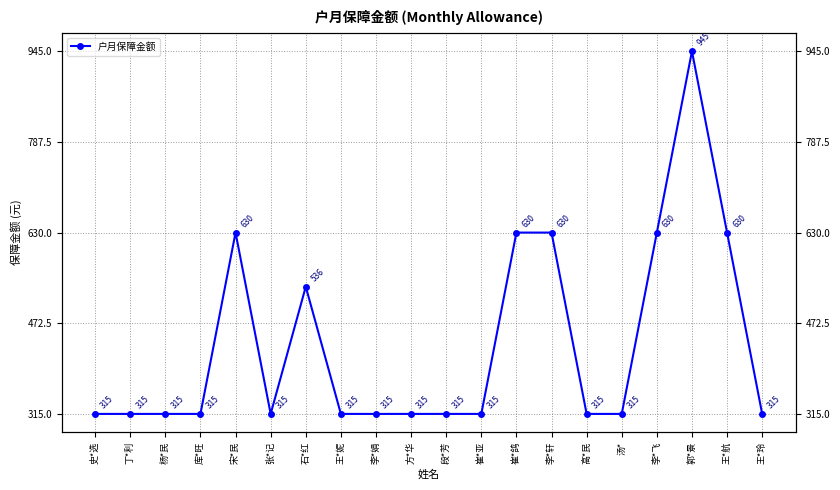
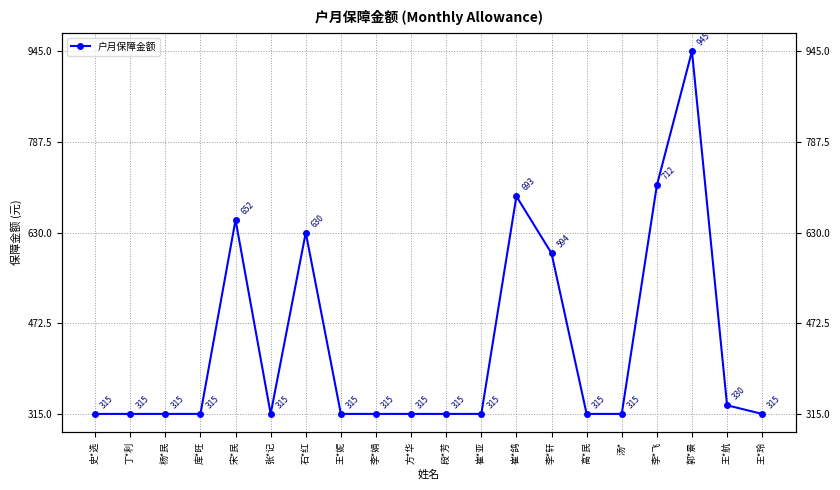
  {
    "史*选": 315,
    "丁*利": 315,
    "杨*民": 315,
    "库*旺": 315,
-   "宋*民": 630,
+   "宋*民": 652,
    "张*记": 315,
-   "石*红": 536,
+   "石*红": 630,
    "王*妮": 315,
    "李*娟": 315,
    "方*华": 315,
    "段*芳": 315,
    "崔*亚": 315,
-   "崔*鸽": 630,
-   "李*轩": 630,
+   "崔*鸽": 693,
+   "李*轩": 594,
    "高*民": 315,
    "汤*": 315,
-   "李*飞": 630,
+   "李*飞": 712,
    "郭*景": 945,
-   "王*航": 630,
+   "王*航": 330,
    "王*玲": 315
  }
